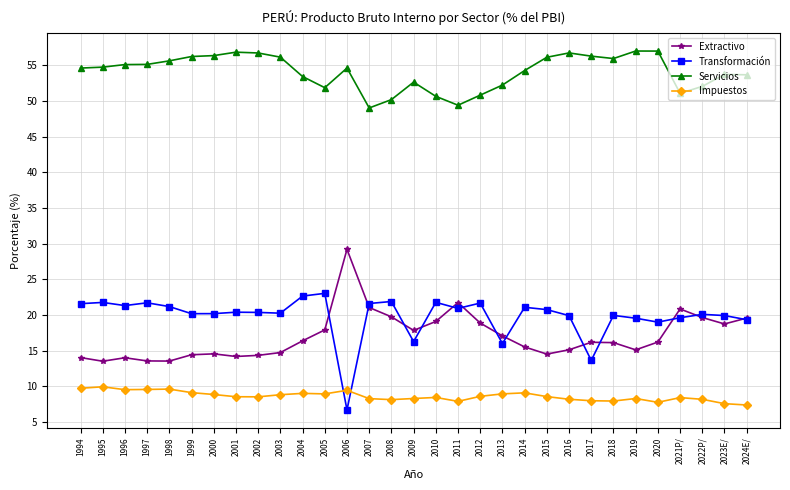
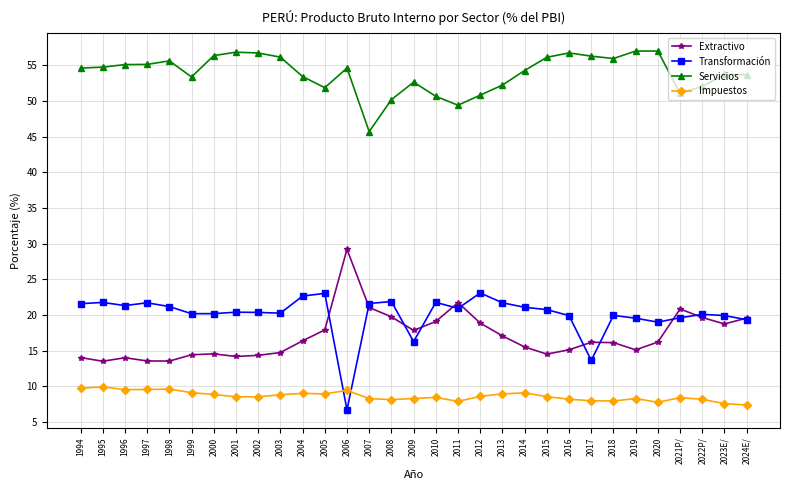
  {
    "Extractivo": {
      "1994": 14,
      "1995": 14,
      "1996": 14,
      "1997": 14,
      "1998": 14,
      "1999": 14,
      "2000": 15,
      "2001": 14,
      "2002": 14,
      "2003": 15,
      "2004": 16,
      "2005": 18,
      "2006": 29,
      "2007": 21,
      "2008": 20,
      "2009": 18,
      "2010": 19,
      "2011": 22,
      "2012": 19,
      "2013": 17,
      "2014": 16,
      "2015": 15,
      "2016": 15,
      "2017": 16,
      "2018": 16,
      "2019": 15,
      "2020": 16,
      "2021P/": 21,
      "2022P/": 20,
      "2023E/": 19
    },
    "Transformación": {
      "1994": 22,
      "1995": 22,
      "1996": 21,
      "1997": 22,
      "1998": 21,
      "1999": 20,
      "2000": 20,
      "2001": 20,
      "2002": 20,
      "2003": 20,
      "2004": 23,
      "2005": 23,
      "2006": 7,
      "2007": 22,
      "2008": 22,
      "2009": 16,
      "2010": 22,
      "2011": 21,
-     "2012": 22,
-     "2013": 16,
+     "2012": 23,
+     "2013": 22,
      "2014": 21,
      "2015": 21,
      "2016": 20,
      "2017": 14,
      "2018": 20,
      "2019": 20,
      "2020": 19,
      "2021P/": 20,
      "2022P/": 20,
      "2023E/": 20
    },
    "Servicios": {
      "1994": 55,
      "1995": 55,
      "1996": 55,
      "1997": 55,
      "1998": 56,
-     "1999": 56,
+     "1999": 53,
      "2000": 56,
      "2001": 57,
      "2002": 57,
      "2003": 56,
      "2004": 53,
      "2005": 52,
      "2006": 55,
-     "2007": 49,
+     "2007": 46,
      "2008": 50,
      "2009": 53,
      "2010": 51,
      "2011": 49,
      "2012": 51,
      "2013": 52,
      "2014": 54,
      "2015": 56,
      "2016": 57,
      "2017": 56,
      "2018": 56,
      "2019": 57,
      "2020": 57
    },
    "Impuestos": {
      "1994": 10,
      "1995": 10,
      "1996": 10,
      "1997": 10,
      "1998": 10,
      "1999": 9,
      "2000": 9,
      "2001": 9,
      "2002": 9,
      "2003": 9,
      "2004": 9,
      "2005": 9,
      "2006": 9,
      "2007": 8,
      "2008": 8,
      "2009": 8,
      "2010": 8,
      "2011": 8,
      "2012": 9,
      "2013": 9,
      "2014": 9,
      "2015": 9,
      "2016": 8,
      "2017": 8,
      "2018": 8,
      "2019": 8,
      "2020": 8,
      "2021P/": 8,
      "2022P/": 8,
      "2023E/": 8,
      "2024E/": 7
    }
  }
